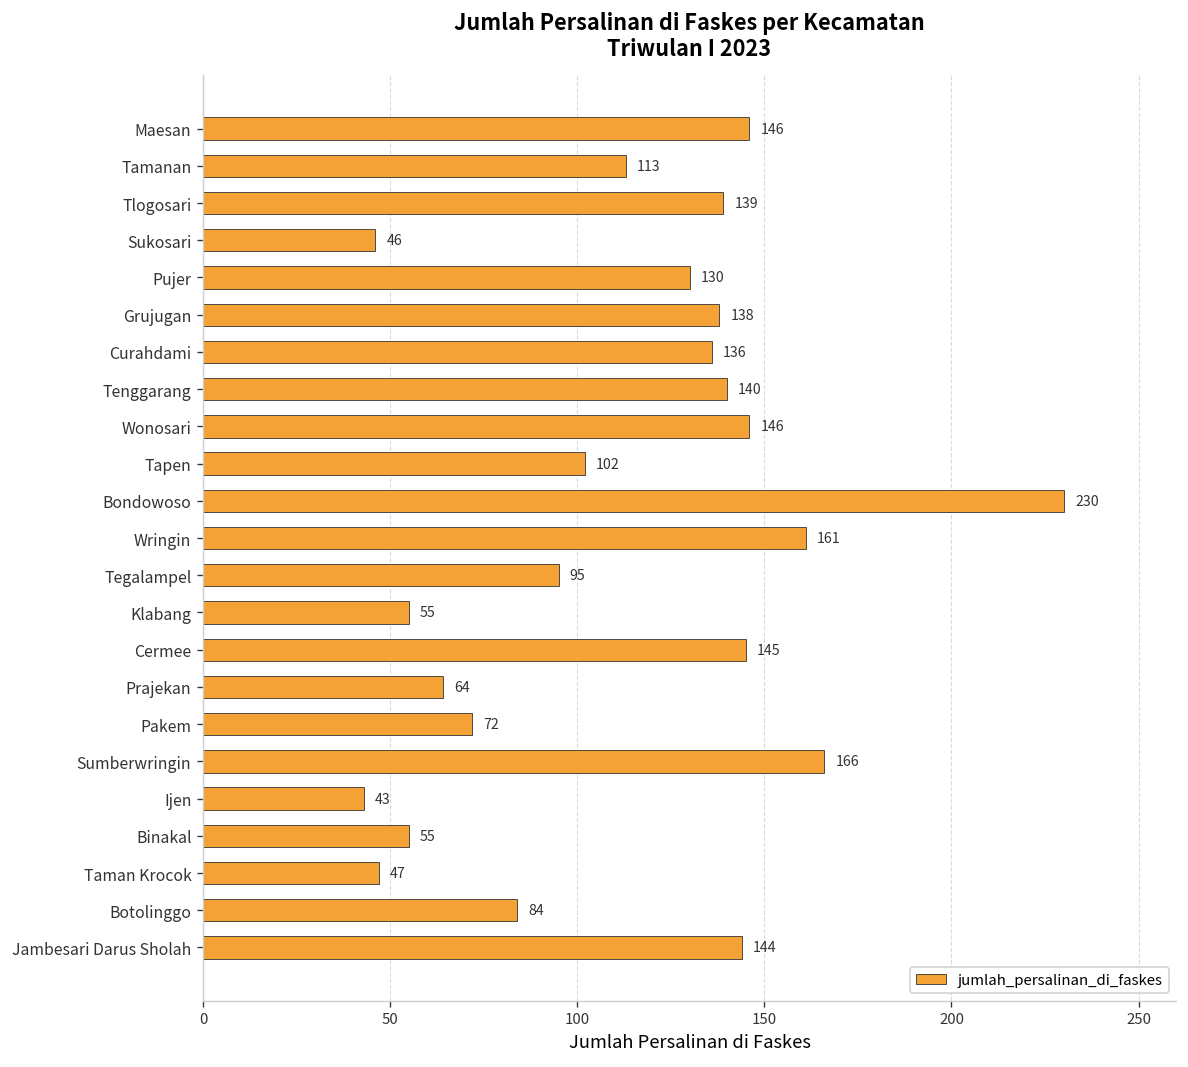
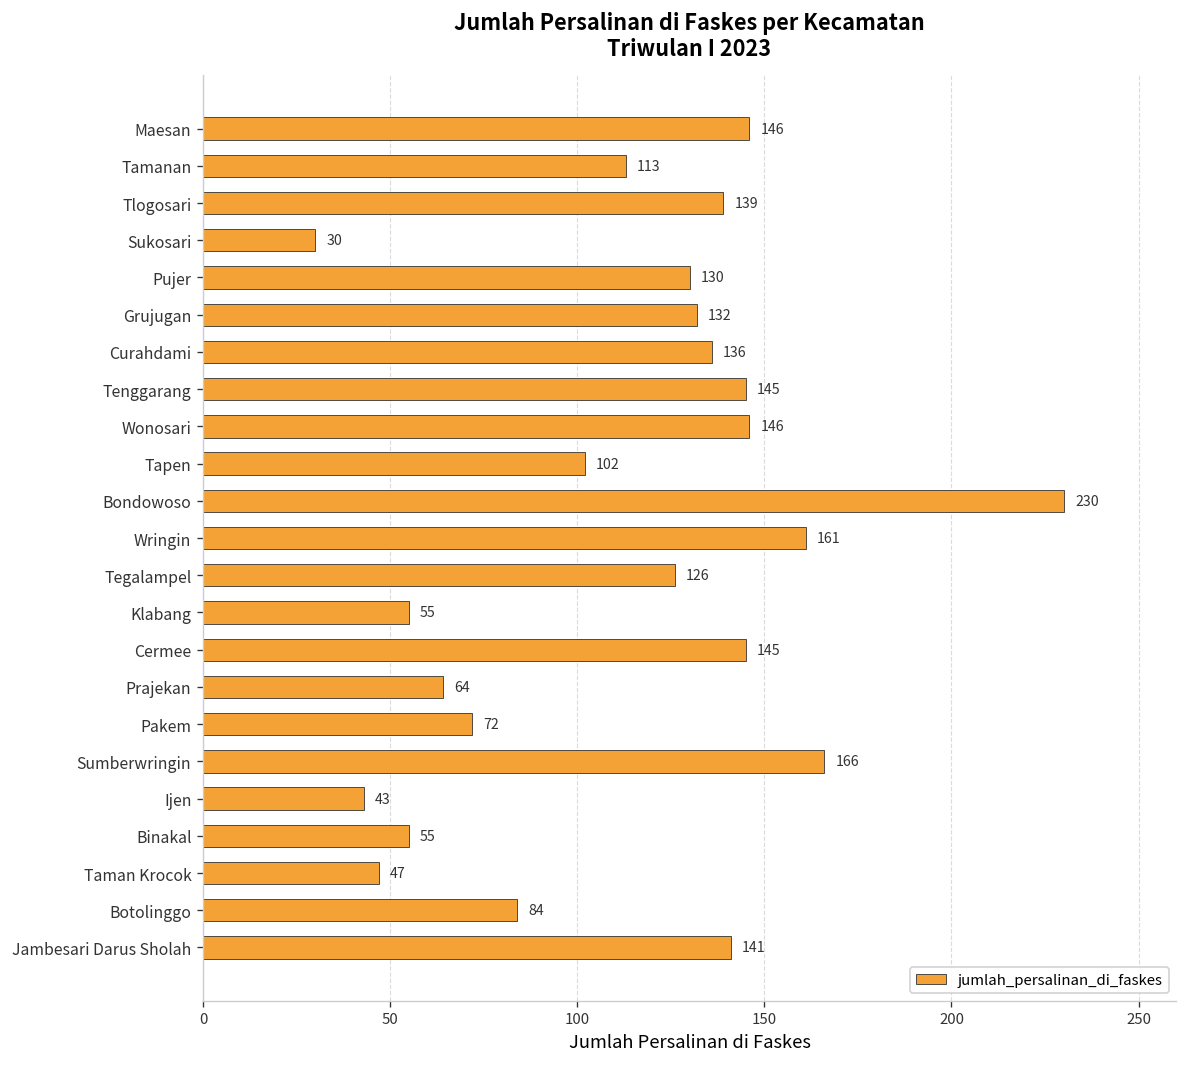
  {
    "Maesan": 146,
    "Tamanan": 113,
    "Tlogosari": 139,
-   "Sukosari": 46,
+   "Sukosari": 30,
    "Pujer": 130,
-   "Grujugan": 138,
+   "Grujugan": 132,
    "Curahdami": 136,
-   "Tenggarang": 140,
+   "Tenggarang": 145,
    "Wonosari": 146,
    "Tapen": 102,
    "Bondowoso": 230,
    "Wringin": 161,
-   "Tegalampel": 95,
+   "Tegalampel": 126,
    "Klabang": 55,
    "Cermee": 145,
    "Prajekan": 64,
    "Pakem": 72,
    "Sumberwringin": 166,
    "Ijen": 43,
    "Binakal": 55,
    "Taman Krocok": 47,
    "Botolinggo": 84,
-   "Jambesari Darus Sholah": 144
+   "Jambesari Darus Sholah": 141
  }
